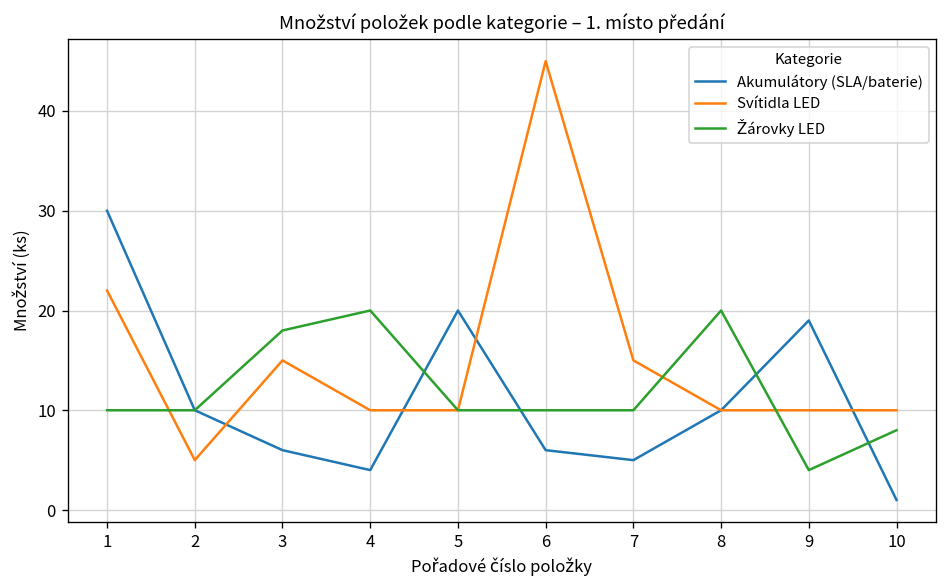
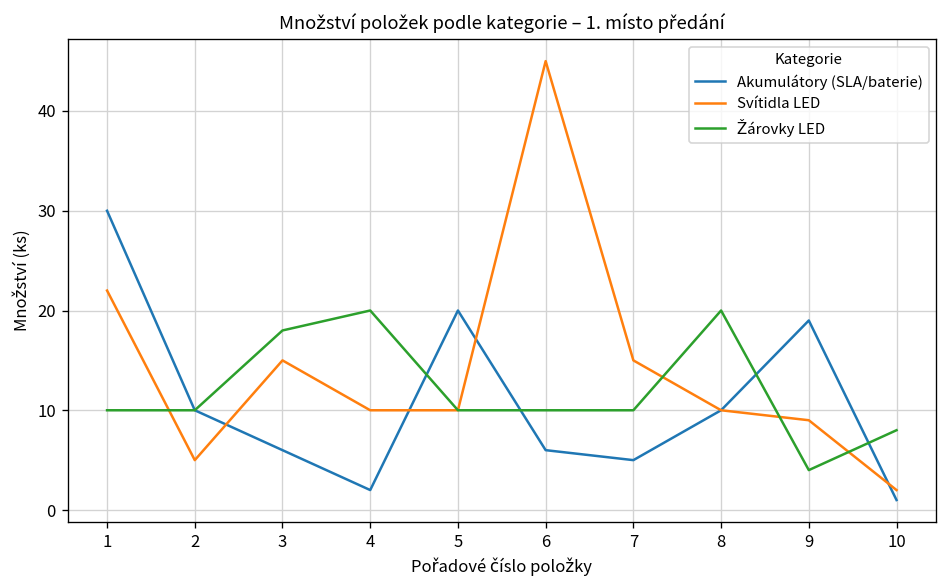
  {
    "Akumulátory (SLA/baterie)": {
      "1": 30,
      "3": 6,
-     "4": 4,
+     "4": 2,
      "5": 20,
      "6": 6,
      "7": 5,
      "9": 19,
      "10": 1
    },
    "Svítidla LED": {
      "1": 22,
      "2": 5,
      "3": 15,
      "4": 10,
      "6": 45,
      "7": 15,
-     "9": 10,
-     "10": 10
+     "9": 9,
+     "10": 2
    },
    "Žárovky LED": {
      "1": 10,
      "3": 18,
      "4": 20,
      "6": 10,
      "7": 10,
      "8": 20,
      "9": 4,
      "10": 8
    }
  }
